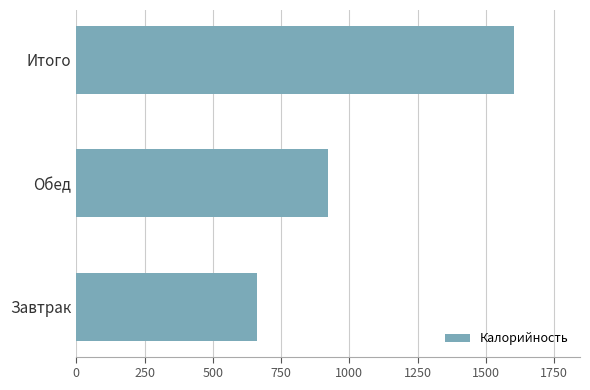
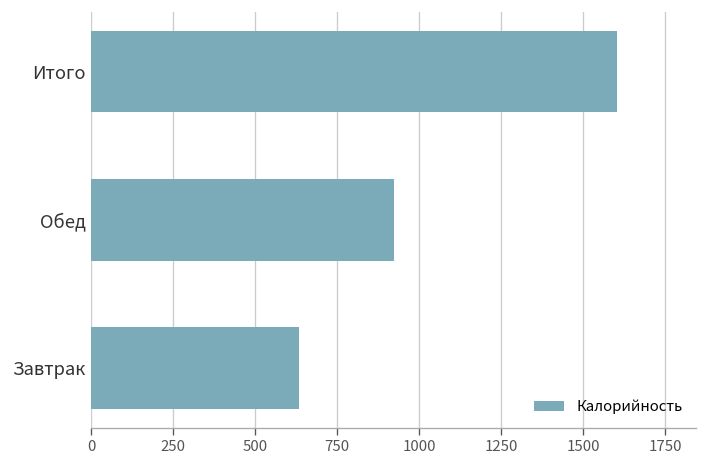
  {
    "Итого": 1600,
    "Обед": 920,
-   "Завтрак": 660
+   "Завтрак": 630
  }
